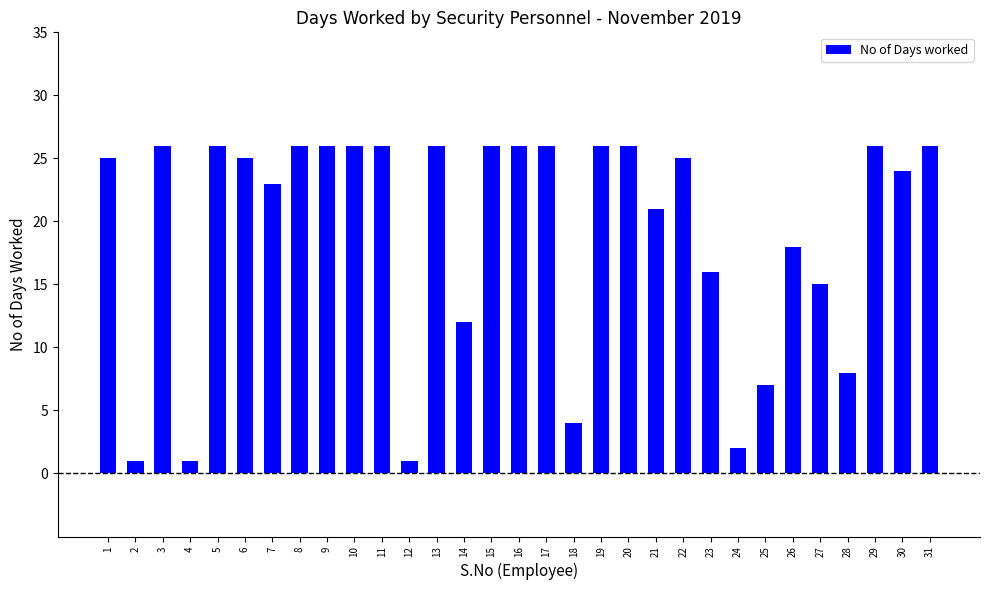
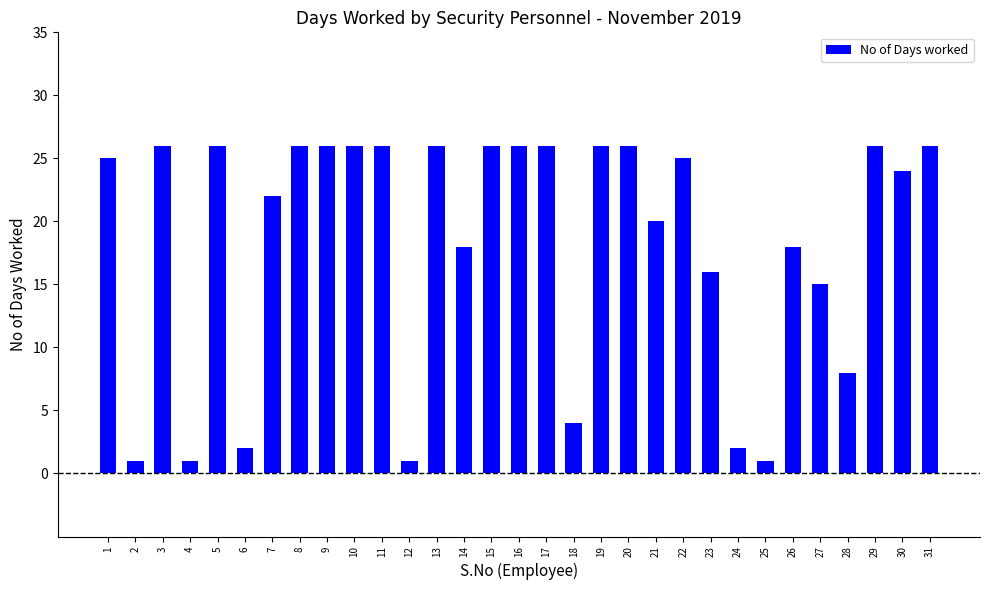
  {
    "1": 25,
    "2": 1,
    "3": 26,
    "4": 1,
    "5": 26,
-   "6": 25,
-   "7": 23,
+   "6": 2,
+   "7": 22,
    "8": 26,
    "9": 26,
    "10": 26,
    "11": 26,
    "12": 1,
    "13": 26,
-   "14": 12,
+   "14": 18,
    "15": 26,
    "16": 26,
    "17": 26,
    "18": 4,
    "19": 26,
    "20": 26,
-   "21": 21,
+   "21": 20,
    "22": 25,
    "23": 16,
    "24": 2,
-   "25": 7,
+   "25": 1,
    "26": 18,
    "27": 15,
    "28": 8,
    "29": 26,
    "30": 24,
    "31": 26
  }
